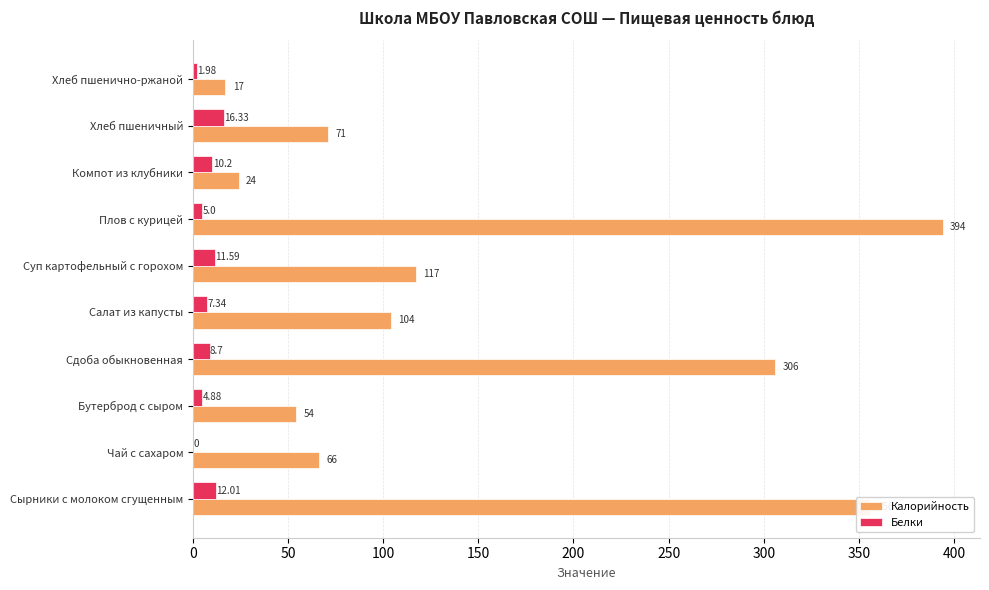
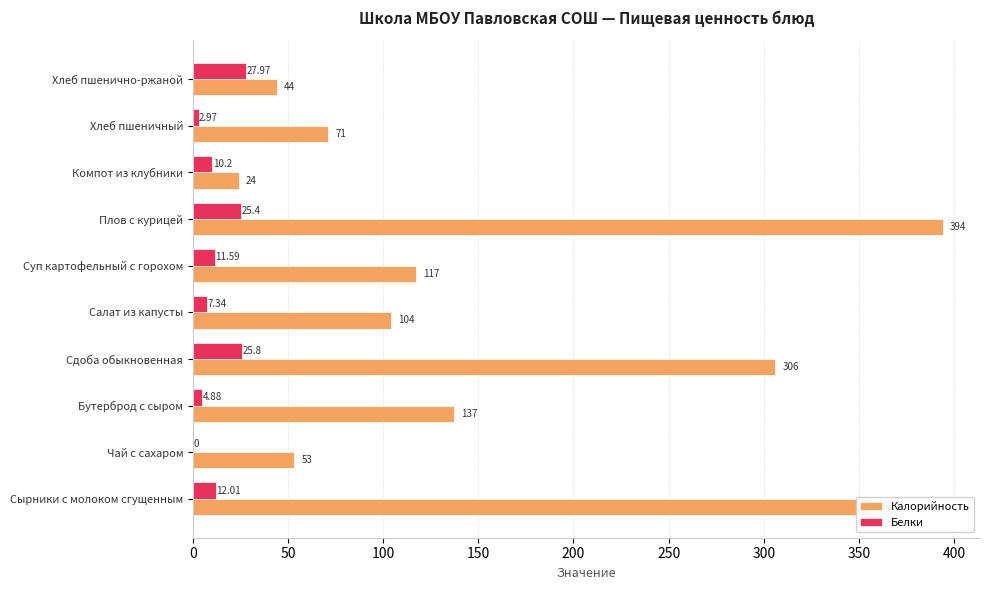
  {
    "Калорийность": {
-     "Хлеб пшенично-ржаной": 17,
+     "Хлеб пшенично-ржаной": 44,
      "Хлеб пшеничный": 71,
      "Компот из клубники": 24,
      "Плов с курицей": 394,
      "Суп картофельный с горохом": 117,
      "Салат из капусты": 104,
      "Сдоба обыкновенная": 306,
-     "Бутерброд с сыром": 54,
-     "Чай с сахаром": 66
+     "Бутерброд с сыром": 137,
+     "Чай с сахаром": 53
    },
    "Белки": {
-     "Хлеб пшенично-ржаной": 1.98,
-     "Хлеб пшеничный": 16.33,
+     "Хлеб пшенично-ржаной": 27.97,
+     "Хлеб пшеничный": 2.97,
      "Компот из клубники": 10.2,
-     "Плов с курицей": 5.0,
+     "Плов с курицей": 25.4,
      "Суп картофельный с горохом": 11.59,
      "Салат из капусты": 7.34,
-     "Сдоба обыкновенная": 8.7,
+     "Сдоба обыкновенная": 25.8,
      "Бутерброд с сыром": 4.88,
      "Чай с сахаром": 0,
      "Сырники с молоком сгущенным": 12.01
    }
  }
